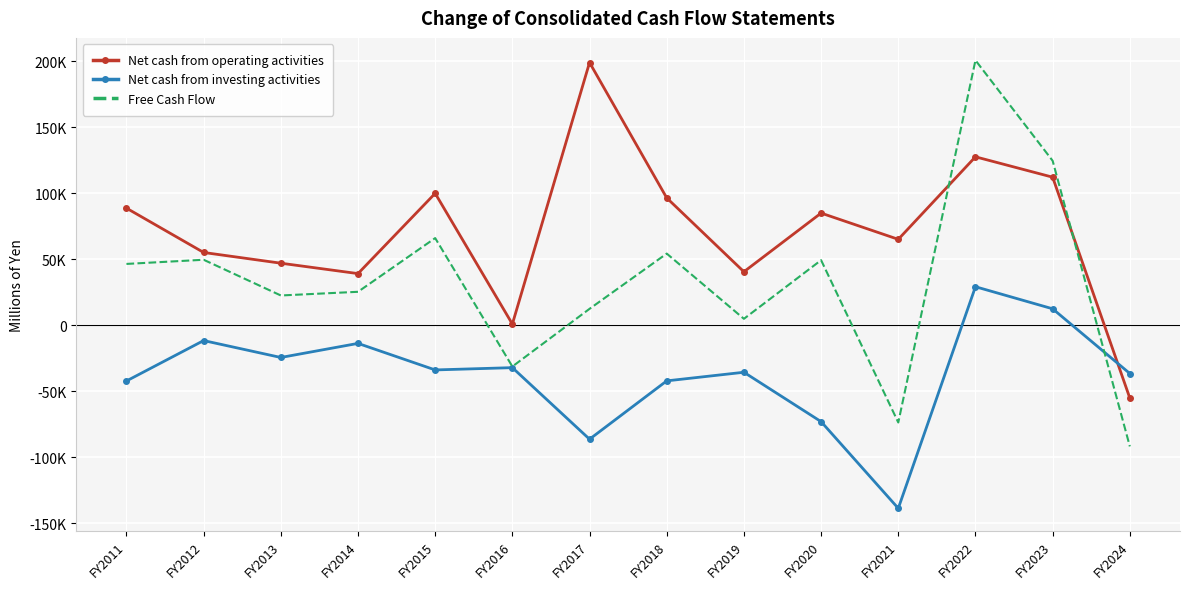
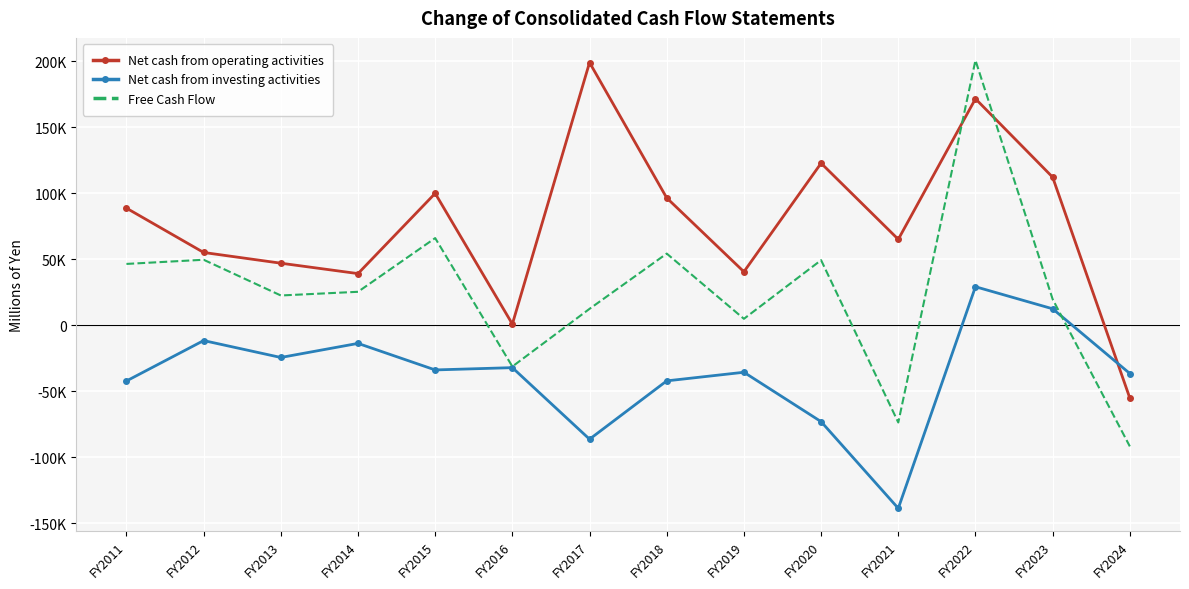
  {
    "Net cash from operating activities": {
      "FY2011": 89000,
      "FY2012": 55000,
      "FY2013": 47000,
      "FY2014": 39000,
      "FY2015": 100000,
      "FY2016": 1000,
      "FY2017": 199000,
      "FY2018": 96000,
      "FY2019": 41000,
-     "FY2020": 85000,
+     "FY2020": 123000,
      "FY2021": 65000,
-     "FY2022": 128000,
+     "FY2022": 172000,
      "FY2023": 112000,
      "FY2024": -55000
    },
    "Net cash from investing activities": {
      "FY2011": -42000,
      "FY2012": -12000,
      "FY2013": -24000,
      "FY2014": -14000,
      "FY2015": -34000,
      "FY2017": -86000,
      "FY2018": -42000,
      "FY2019": -36000,
      "FY2020": -73000,
      "FY2021": -139000,
      "FY2022": 29000,
      "FY2023": 12000,
      "FY2024": -37000
    },
    "Free Cash Flow": {
      "FY2011": 46000,
      "FY2012": 50000,
      "FY2013": 23000,
      "FY2014": 25000,
      "FY2015": 66000,
      "FY2017": 12000,
      "FY2018": 54000,
      "FY2019": 5000,
      "FY2020": 49000,
      "FY2021": -74000,
      "FY2022": 201000,
-     "FY2023": 125000,
+     "FY2023": 20000,
      "FY2024": -92000
    }
  }
